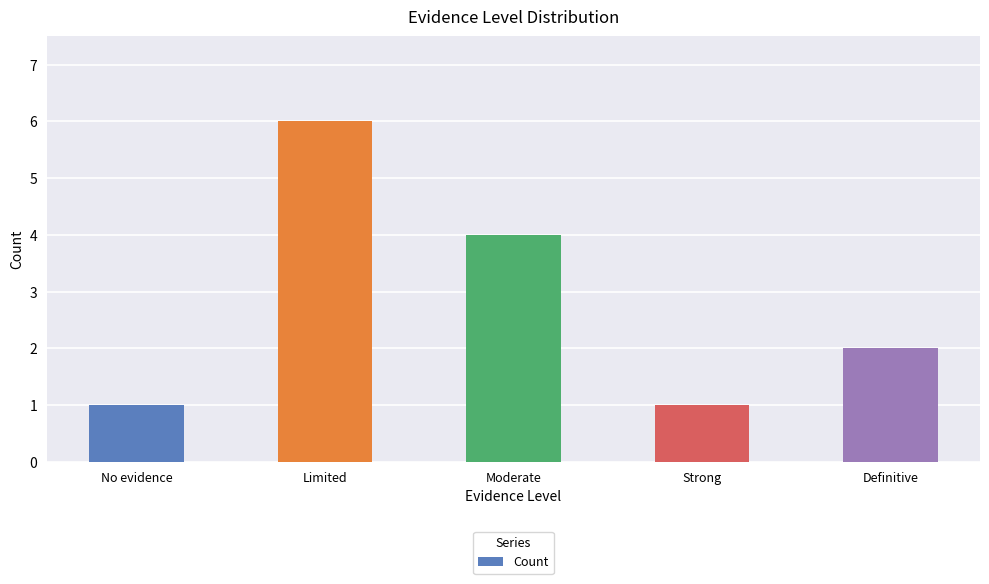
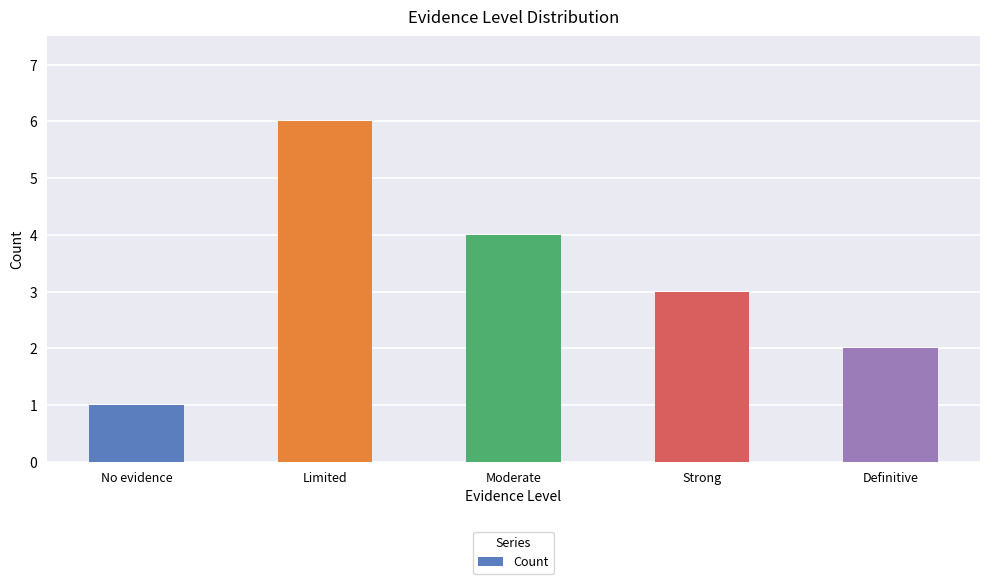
  {
    "No evidence": 1,
    "Limited": 6,
    "Moderate": 4,
-   "Strong": 1,
+   "Strong": 3,
    "Definitive": 2
  }
